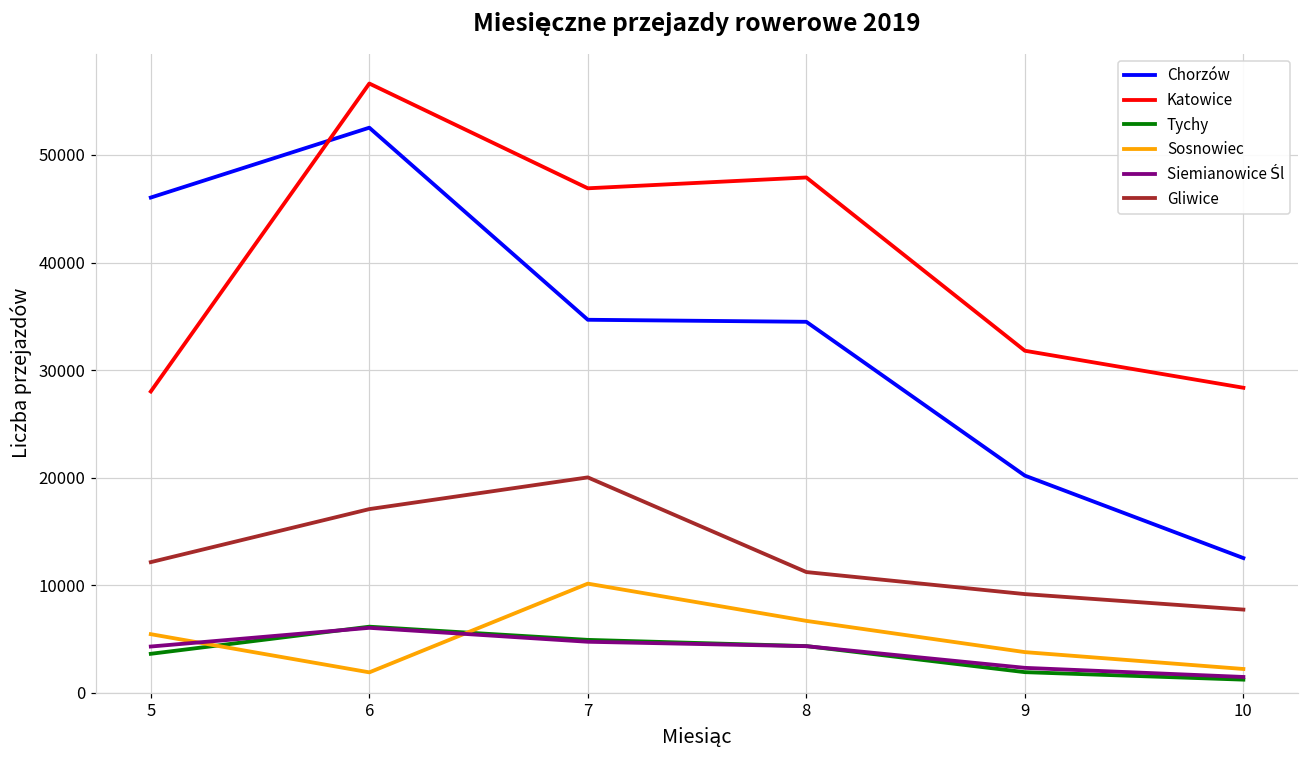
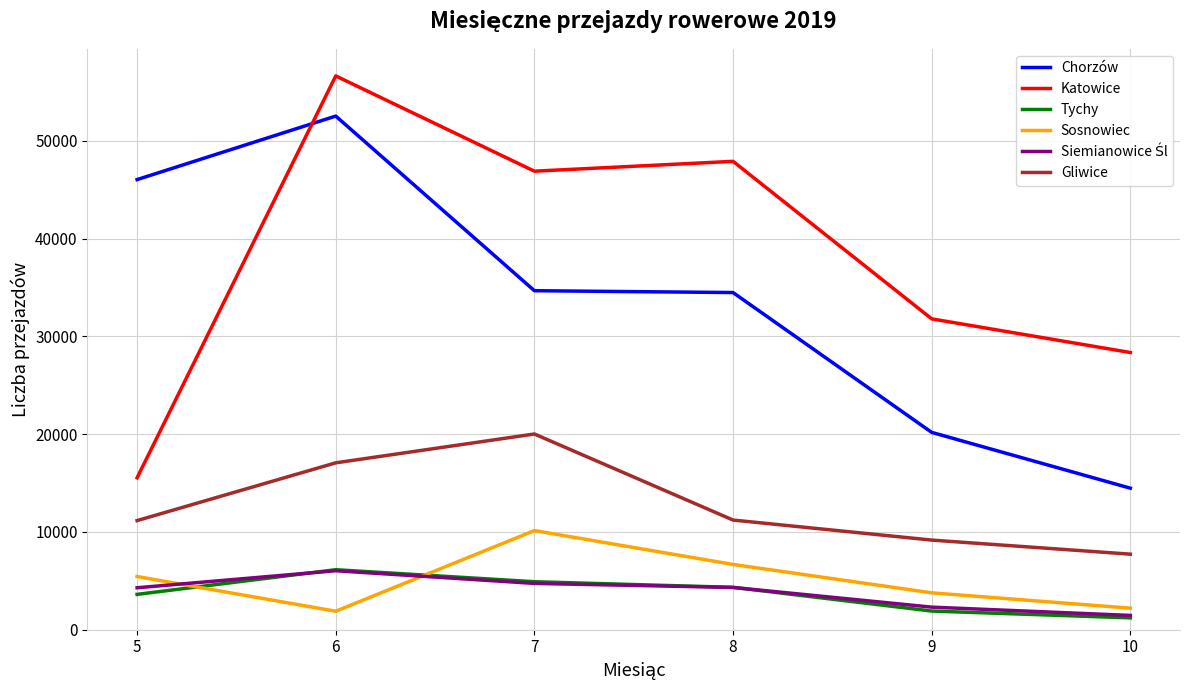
  {
    "Chorzów": {
      "5": 46000,
      "6": 53000,
      "7": 35000,
      "8": 34000,
      "9": 20000,
-     "10": 13000
+     "10": 14000
    },
    "Katowice": {
-     "5": 28000,
+     "5": 16000,
      "6": 57000,
      "7": 47000,
      "8": 48000,
      "9": 32000,
      "10": 28000
    },
    "Tychy": {
      "5": 4000,
      "9": 2000
    },
    "Sosnowiec": {
      "5": 5000,
      "6": 2000,
      "7": 10000,
      "8": 7000,
      "9": 4000,
      "10": 2000
    },
    "Siemianowice Śl": {
      "5": 4000,
      "9": 2000
    },
    "Gliwice": {
-     "5": 12000,
+     "5": 11000,
      "6": 17000,
      "7": 20000,
      "8": 11000,
      "9": 9000,
      "10": 8000
    }
  }
